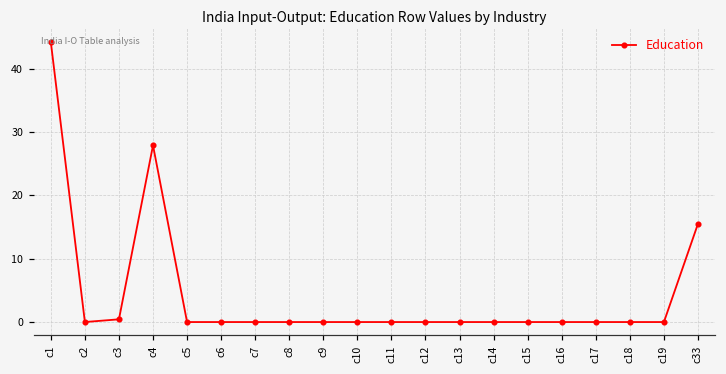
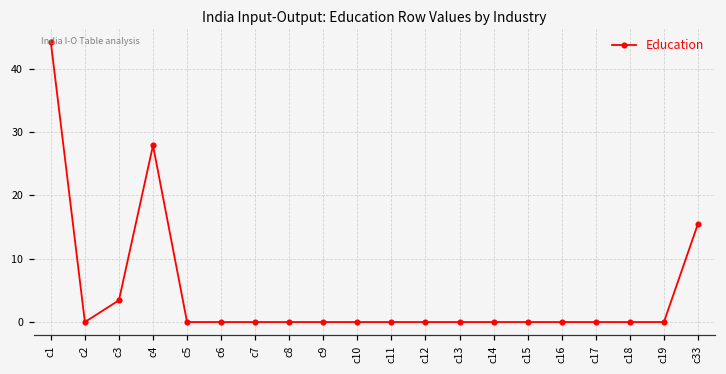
  {
    "c1": 44,
    "c2": 0,
-   "c3": 0,
+   "c3": 3,
    "c4": 28,
    "c5": 0,
    "c6": 0,
    "c7": 0,
    "c8": 0,
    "c9": 0,
    "c10": 0,
    "c11": 0,
    "c12": 0,
    "c13": 0,
    "c14": 0,
    "c15": 0,
    "c16": 0,
    "c17": 0,
    "c18": 0,
    "c19": 0,
    "c33": 16
  }
